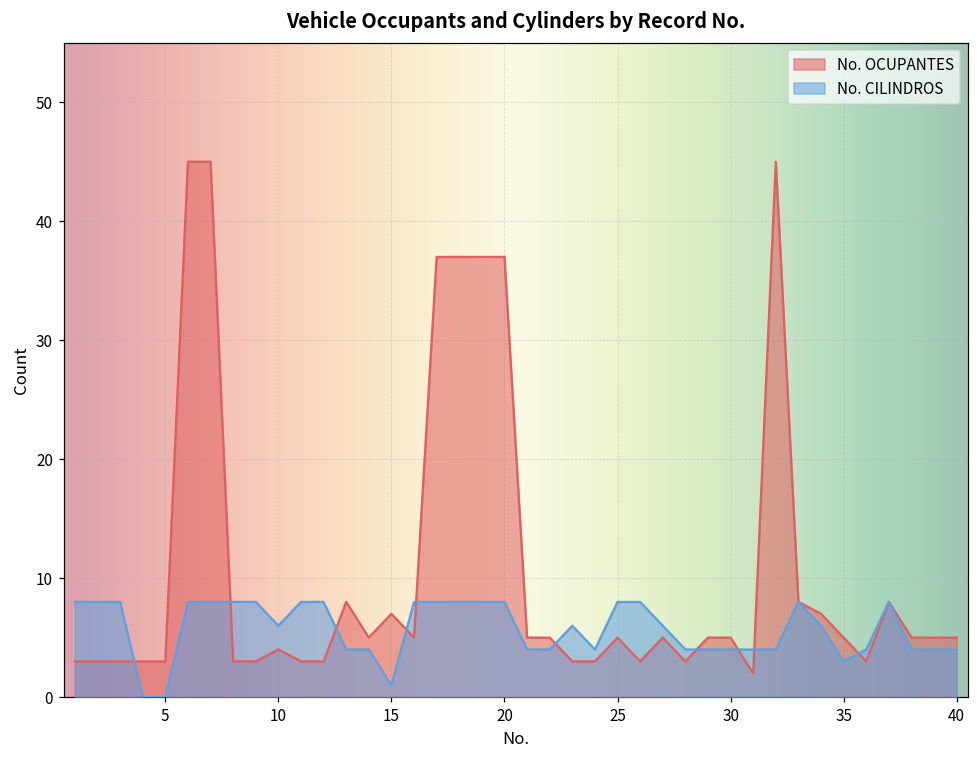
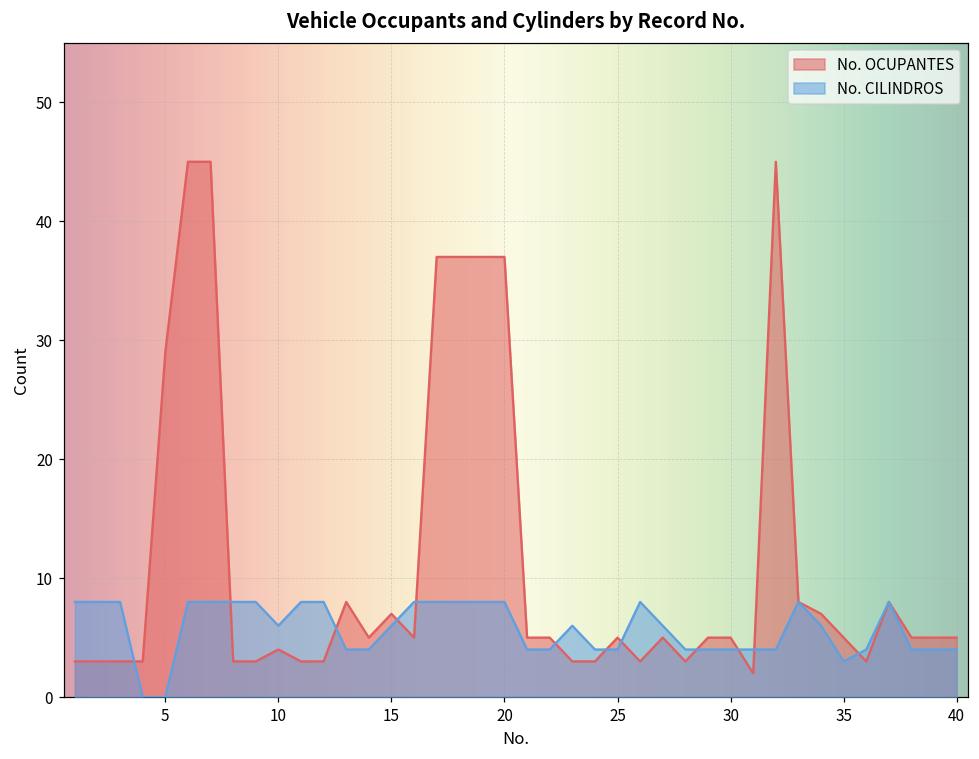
  {
    "No. OCUPANTES": {
-     "5": 3,
+     "5": 29,
      "10": 4,
      "15": 7,
      "20": 37,
      "25": 5,
      "30": 5,
      "35": 5,
      "40": 5
    },
    "No. CILINDROS": {
      "5": 0,
      "10": 6,
-     "15": 1,
+     "15": 6,
      "20": 8,
-     "25": 8,
+     "25": 4,
      "30": 4,
      "35": 3,
      "40": 4
    }
  }
